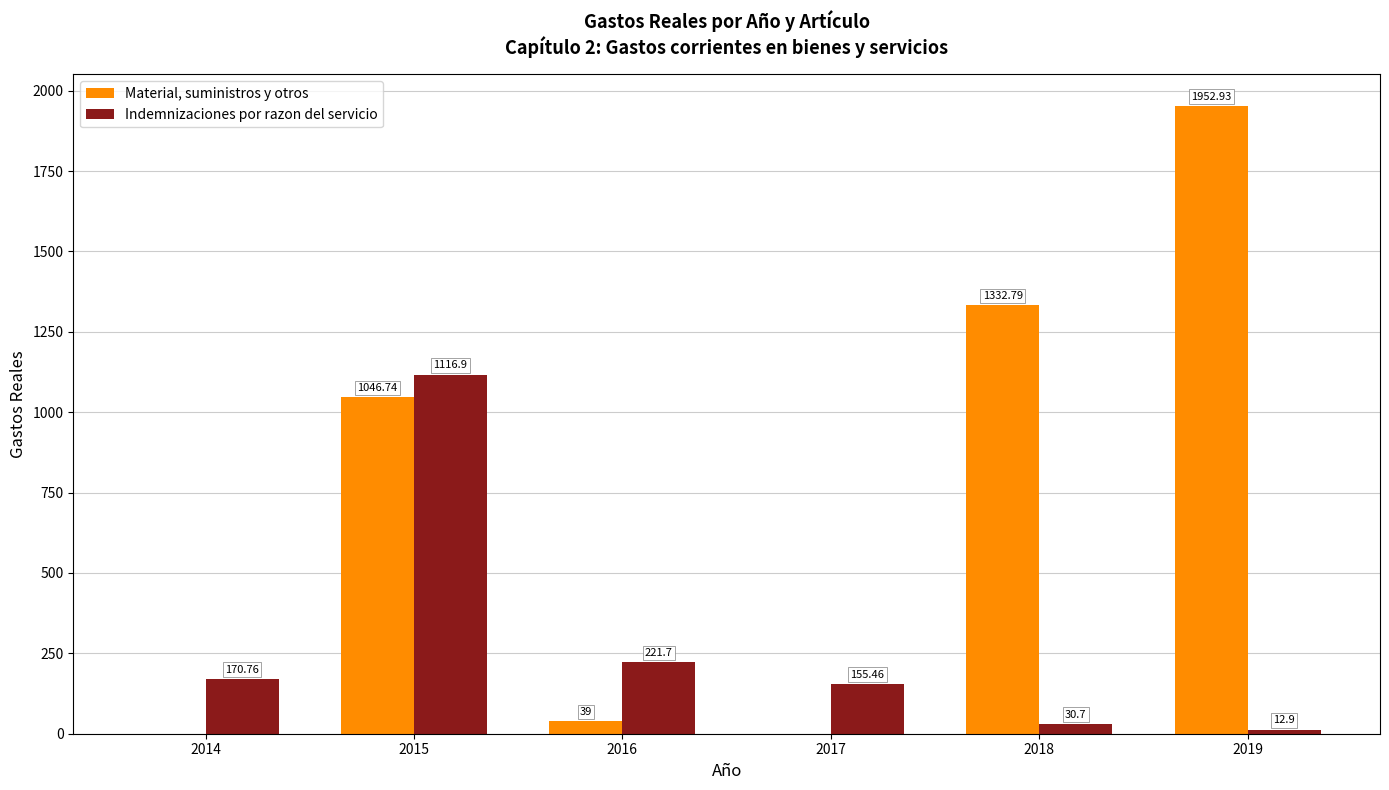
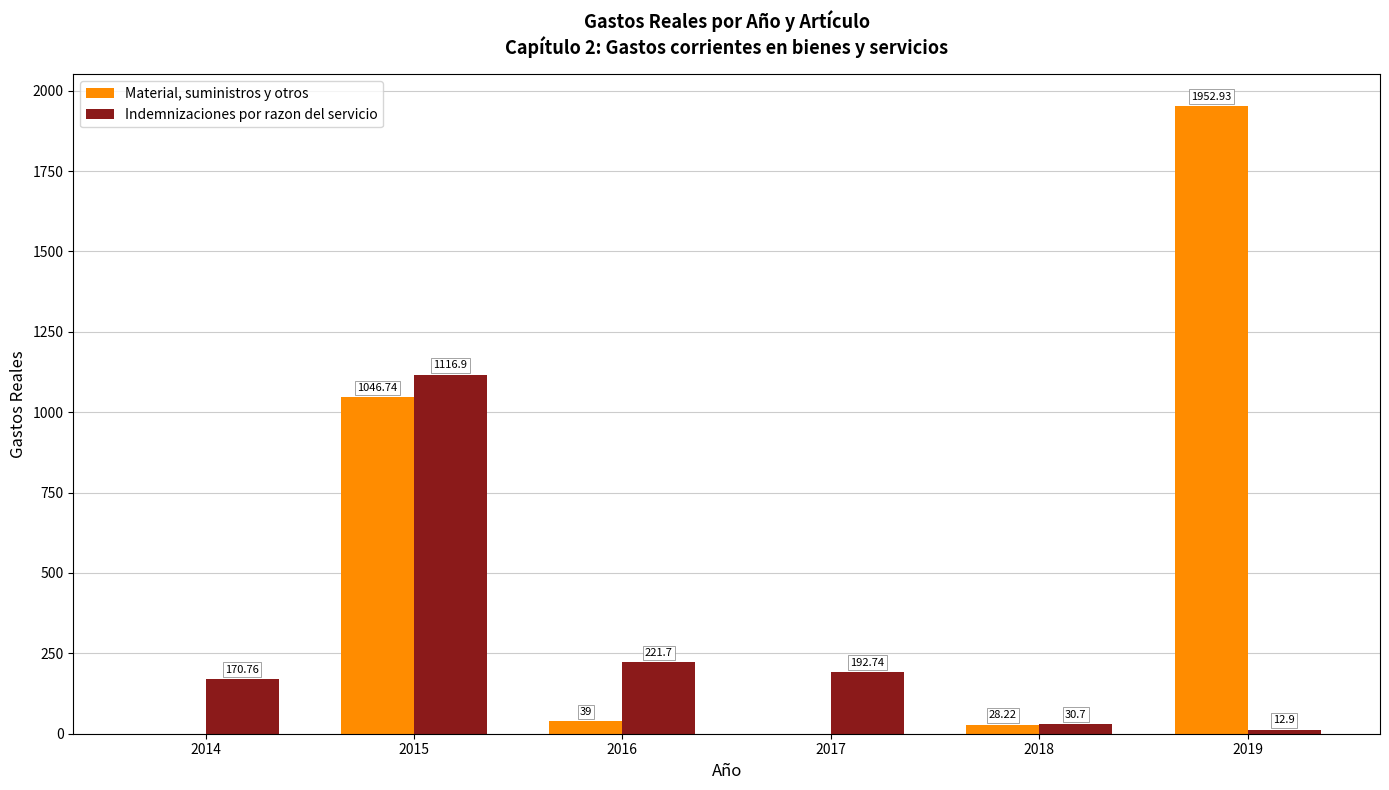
  {
    "Material, suministros y otros": {
-     "2018": 1332.79
+     "2018": 28.22
    },
    "Indemnizaciones por razon del servicio": {
-     "2017": 155.46
+     "2017": 192.74
    }
  }
